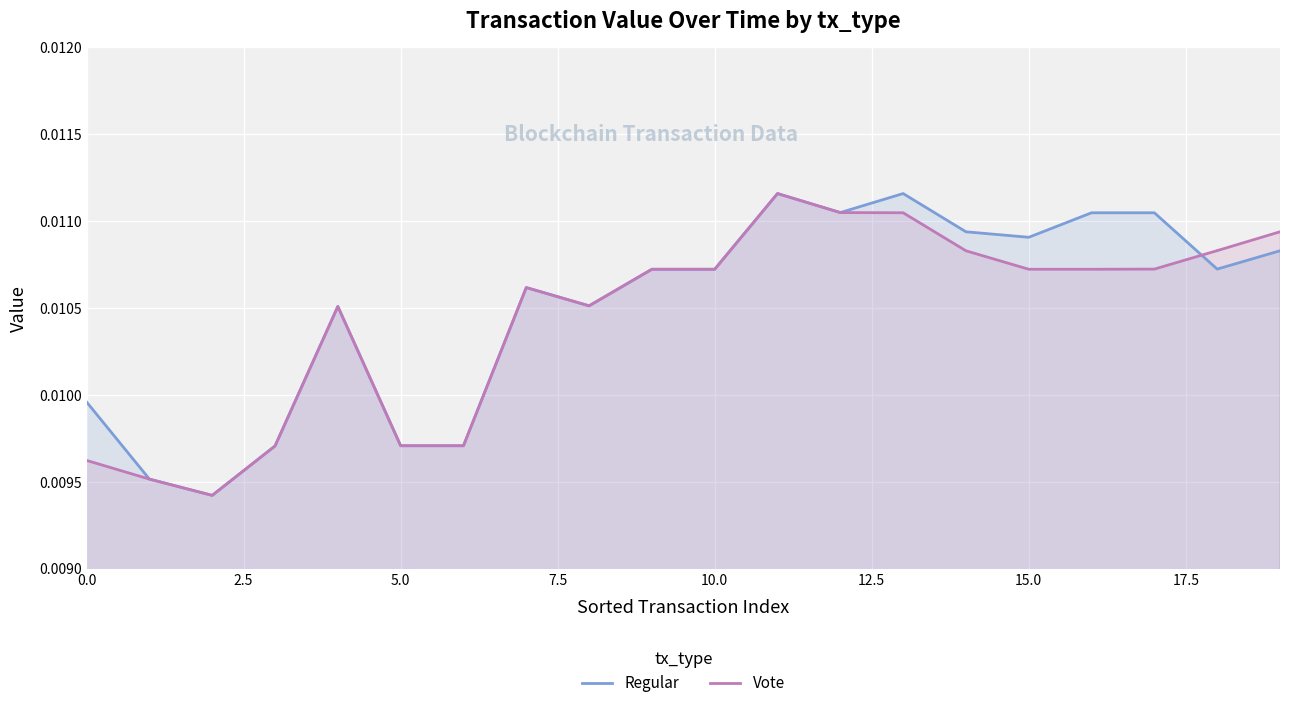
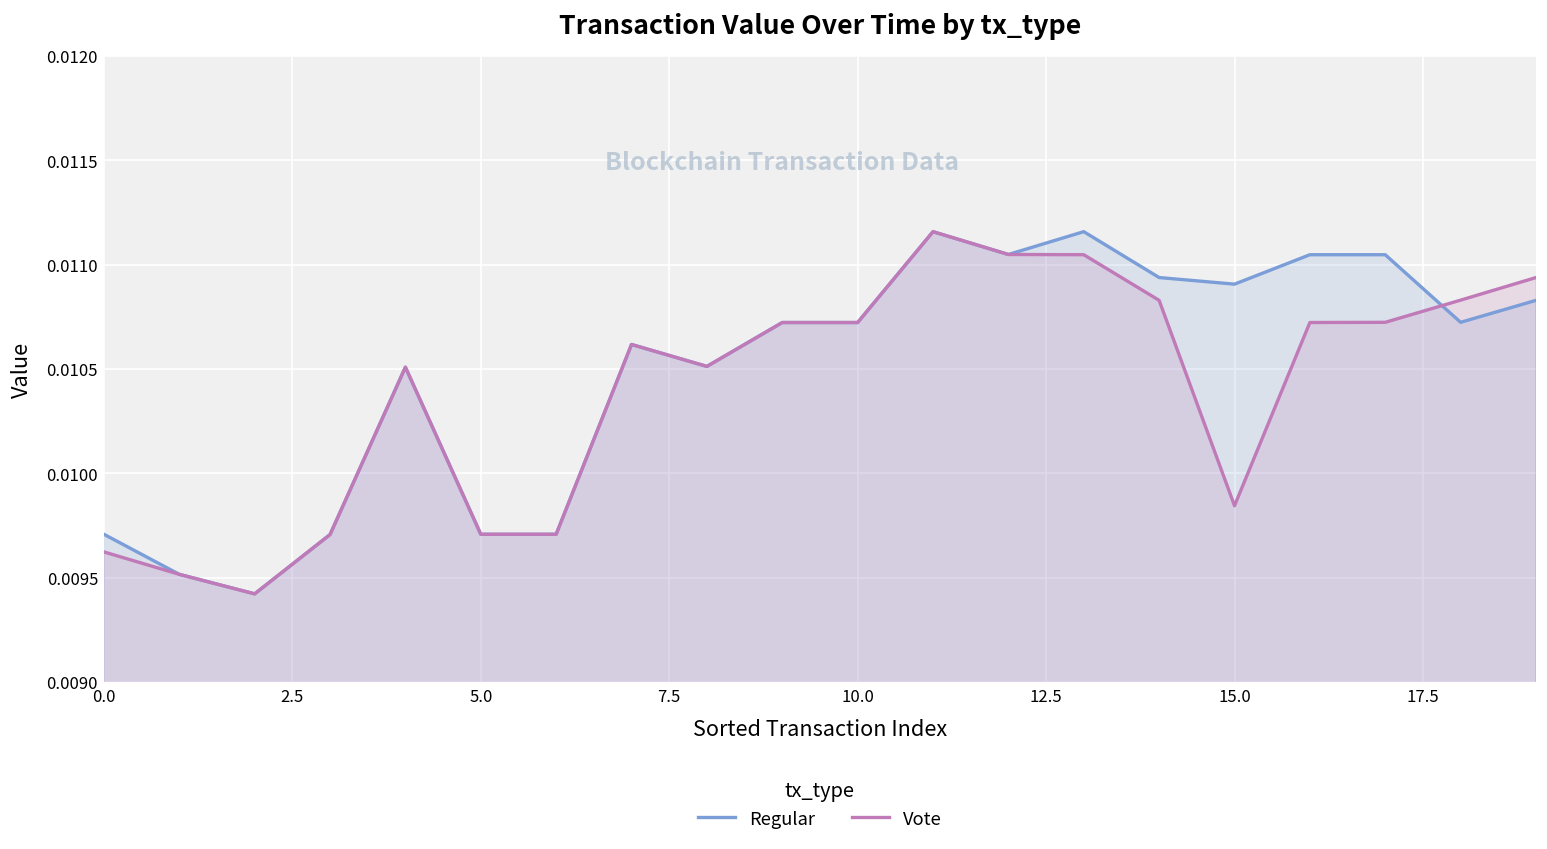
  {
    "Regular": {
-     "0.0": 0.00996,
+     "0.0": 0.00971,
      "15.0": 0.01091
    },
    "Vote": {
      "0.0": 0.00962,
-     "15.0": 0.01072
+     "15.0": 0.00984
    }
  }
